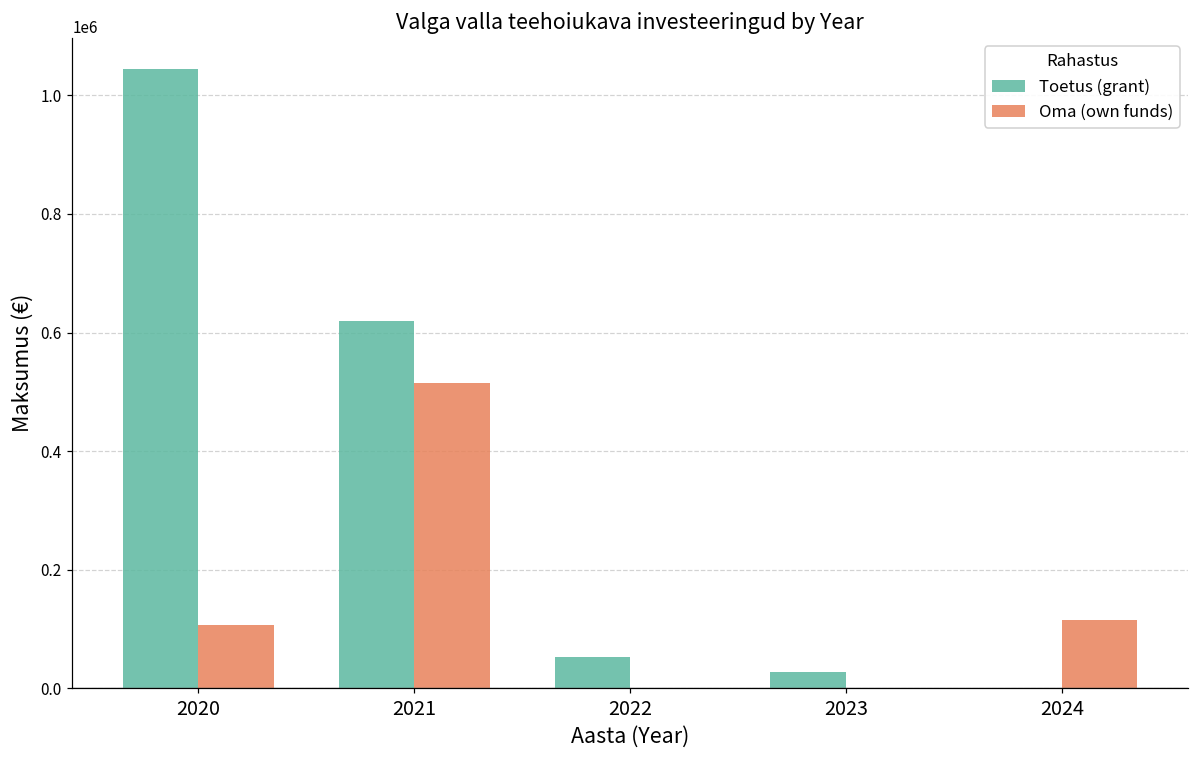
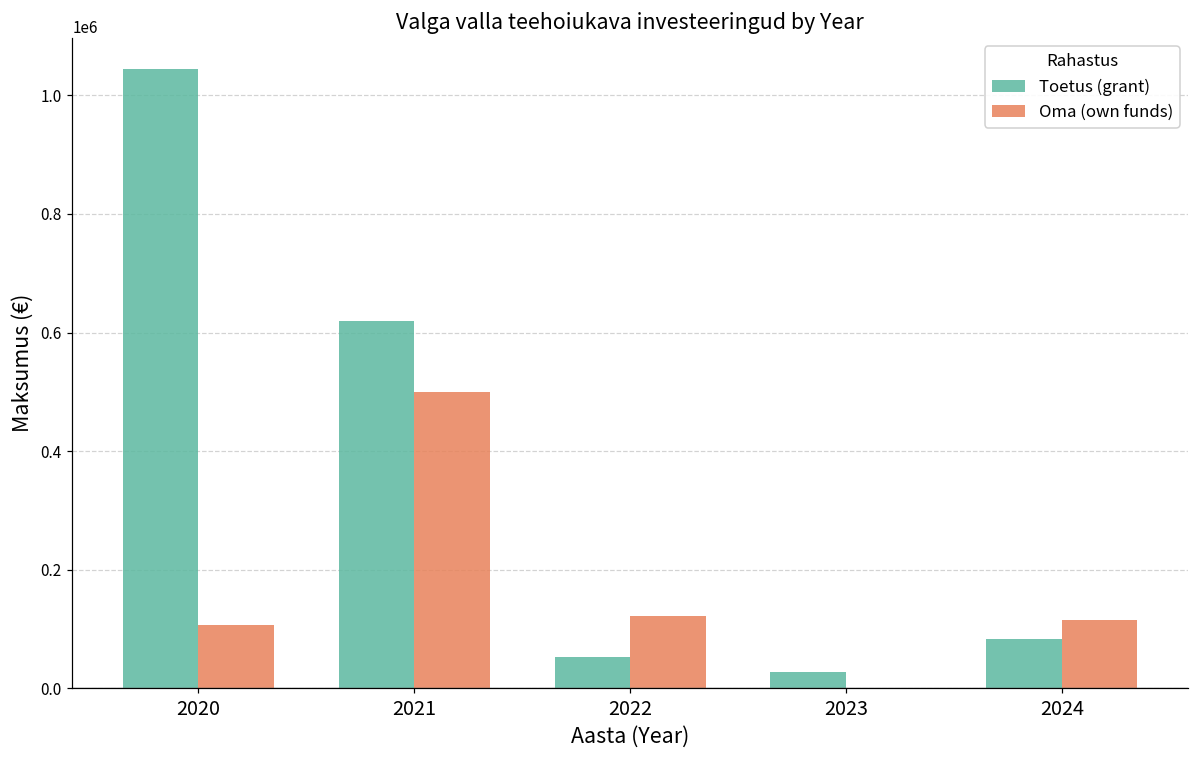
  {
    "Toetus (grant)": {
      "2020": 1050000,
      "2021": 620000,
      "2022": 50000,
      "2023": 30000,
-     "2024": 0
+     "2024": 80000
    },
    "Oma (own funds)": {
      "2020": 110000,
-     "2021": 510000,
-     "2022": 0,
+     "2021": 500000,
+     "2022": 120000,
      "2023": 0,
      "2024": 120000
    }
  }
